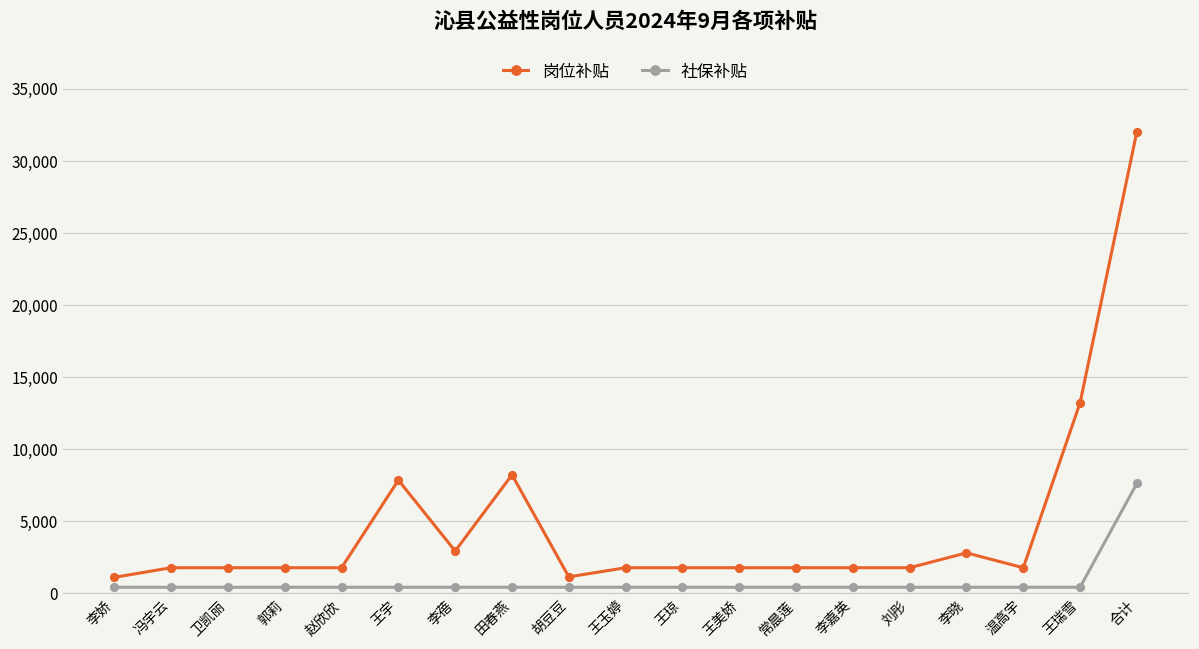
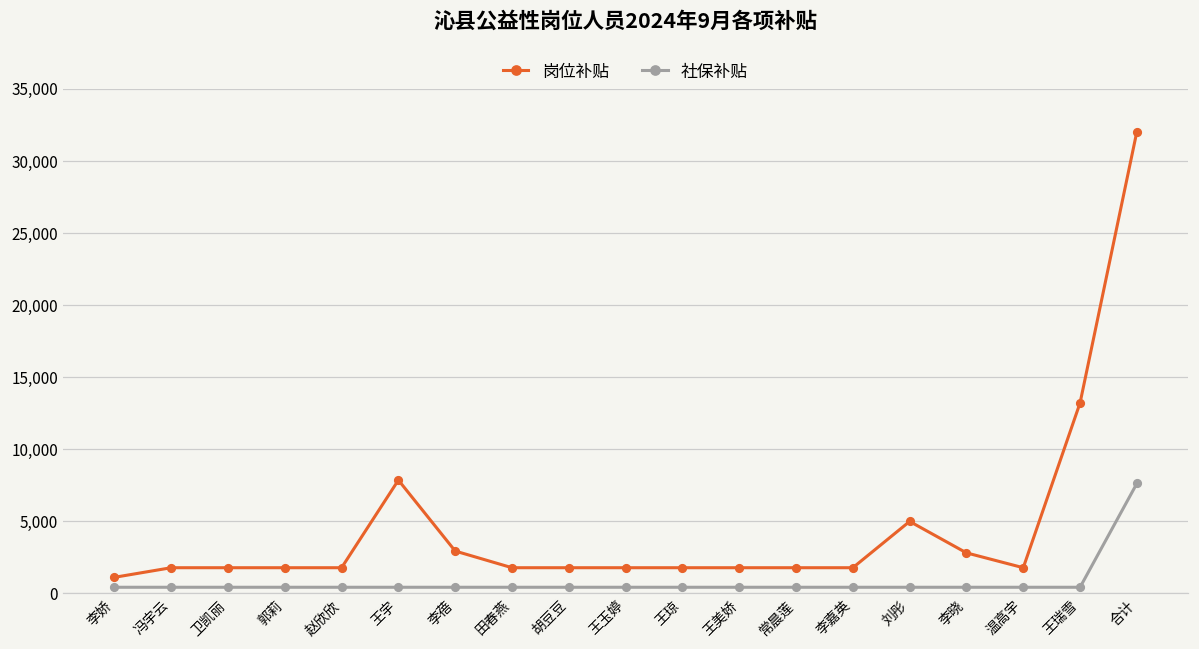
  {
    "岗位补贴": {
      "李娇": "1,100",
      "冯宇云": "1,800",
      "卫凯丽": "1,800",
      "郭莉": "1,800",
      "赵欣欣": "1,800",
      "王宇": "7,900",
      "李蓓": "2,900",
-     "田春燕": "8,200",
-     "胡豆豆": "1,100",
+     "田春燕": "1,800",
+     "胡豆豆": "1,800",
      "王玉婷": "1,800",
      "王琼": "1,800",
      "王美娇": "1,800",
      "常晨莲": "1,800",
      "李嘉英": "1,800",
-     "刘彤": "1,800",
+     "刘彤": "5,000",
      "李晓": "2,800",
      "温高宇": "1,800",
      "王瑞雪": "13,200",
      "合计": "32,000"
    },
    "社保补贴": {
      "李娇": "400",
      "冯宇云": "400",
      "卫凯丽": "400",
      "郭莉": "400",
      "赵欣欣": "400",
      "王宇": "400",
      "李蓓": "400",
      "田春燕": "400",
      "胡豆豆": "400",
      "王玉婷": "400",
      "王琼": "400",
      "王美娇": "400",
      "常晨莲": "400",
      "李嘉英": "400",
      "刘彤": "400",
      "李晓": "400",
      "温高宇": "400",
      "王瑞雪": "400",
      "合计": "7,600"
    }
  }
